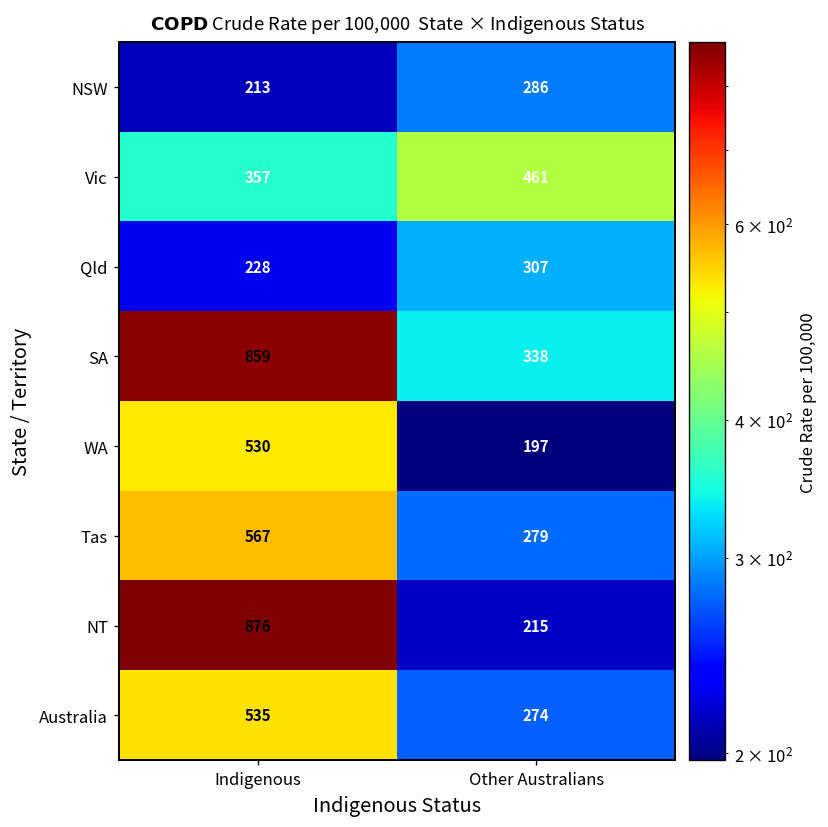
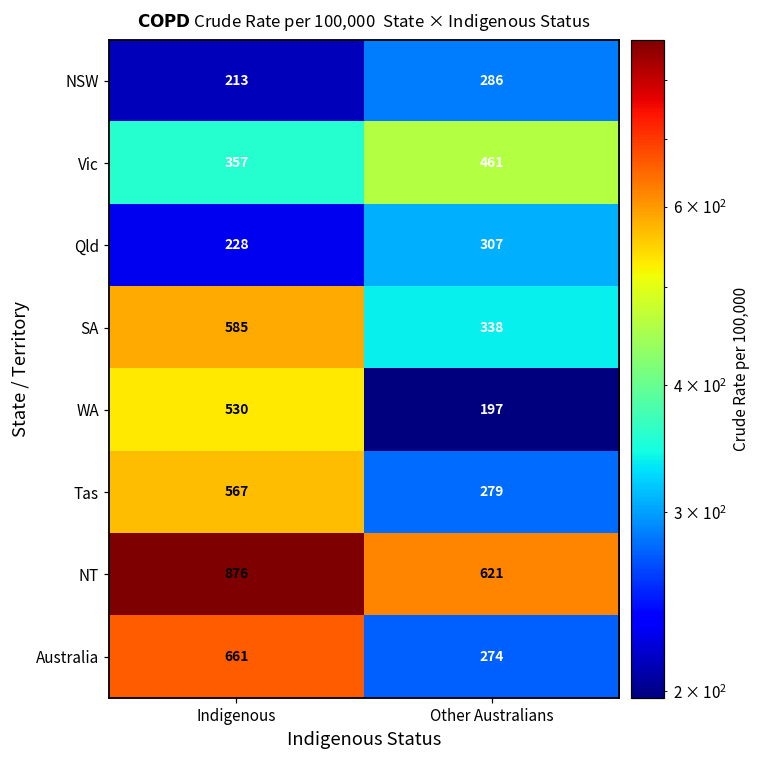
  {
    "NSW": {
      "Indigenous": 213,
      "Other Australians": 286
    },
    "Vic": {
      "Indigenous": 357,
      "Other Australians": 461
    },
    "Qld": {
      "Indigenous": 228,
      "Other Australians": 307
    },
    "SA": {
-     "Indigenous": 859,
+     "Indigenous": 585,
      "Other Australians": 338
    },
    "WA": {
      "Indigenous": 530,
      "Other Australians": 197
    },
    "Tas": {
      "Indigenous": 567,
      "Other Australians": 279
    },
    "NT": {
      "Indigenous": 876,
-     "Other Australians": 215
+     "Other Australians": 621
    },
    "Australia": {
-     "Indigenous": 535,
+     "Indigenous": 661,
      "Other Australians": 274
    }
  }
